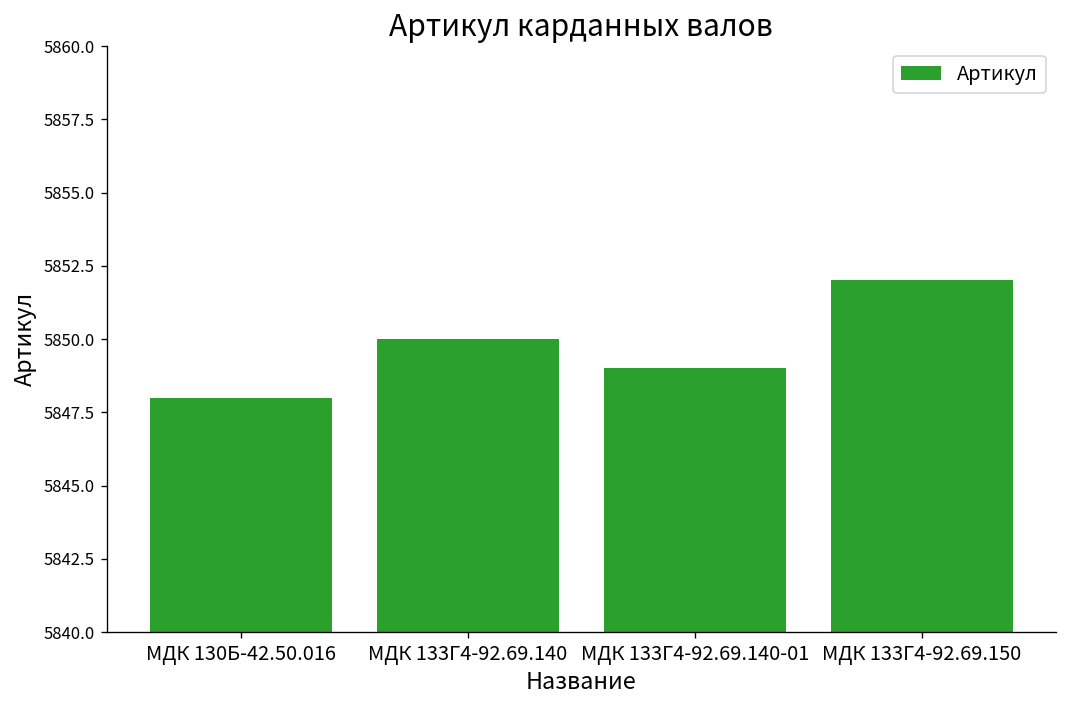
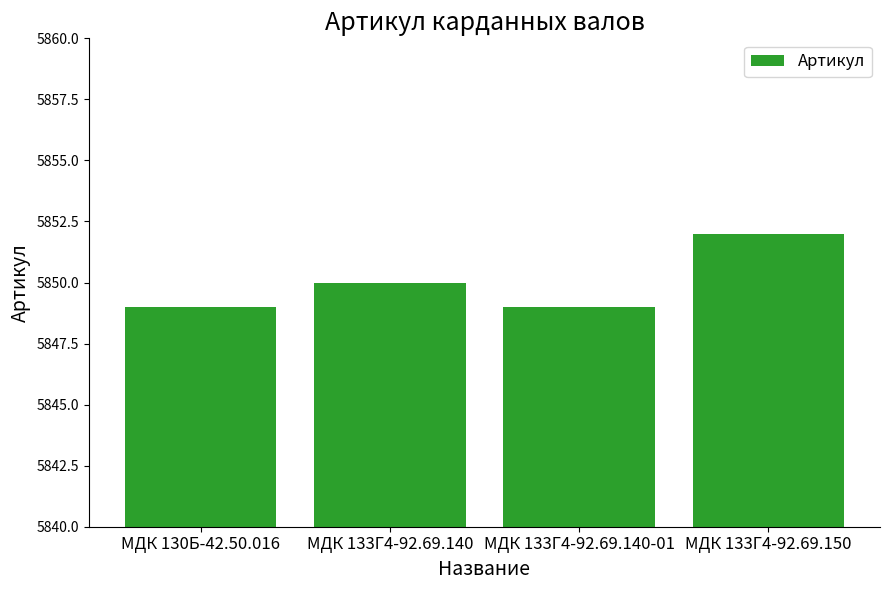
  {
-   "МДК 130Б-42.50.016": 5848,
+   "МДК 130Б-42.50.016": 5849,
    "МДК 133Г4-92.69.140": 5850,
    "МДК 133Г4-92.69.140-01": 5849,
    "МДК 133Г4-92.69.150": 5852
  }
